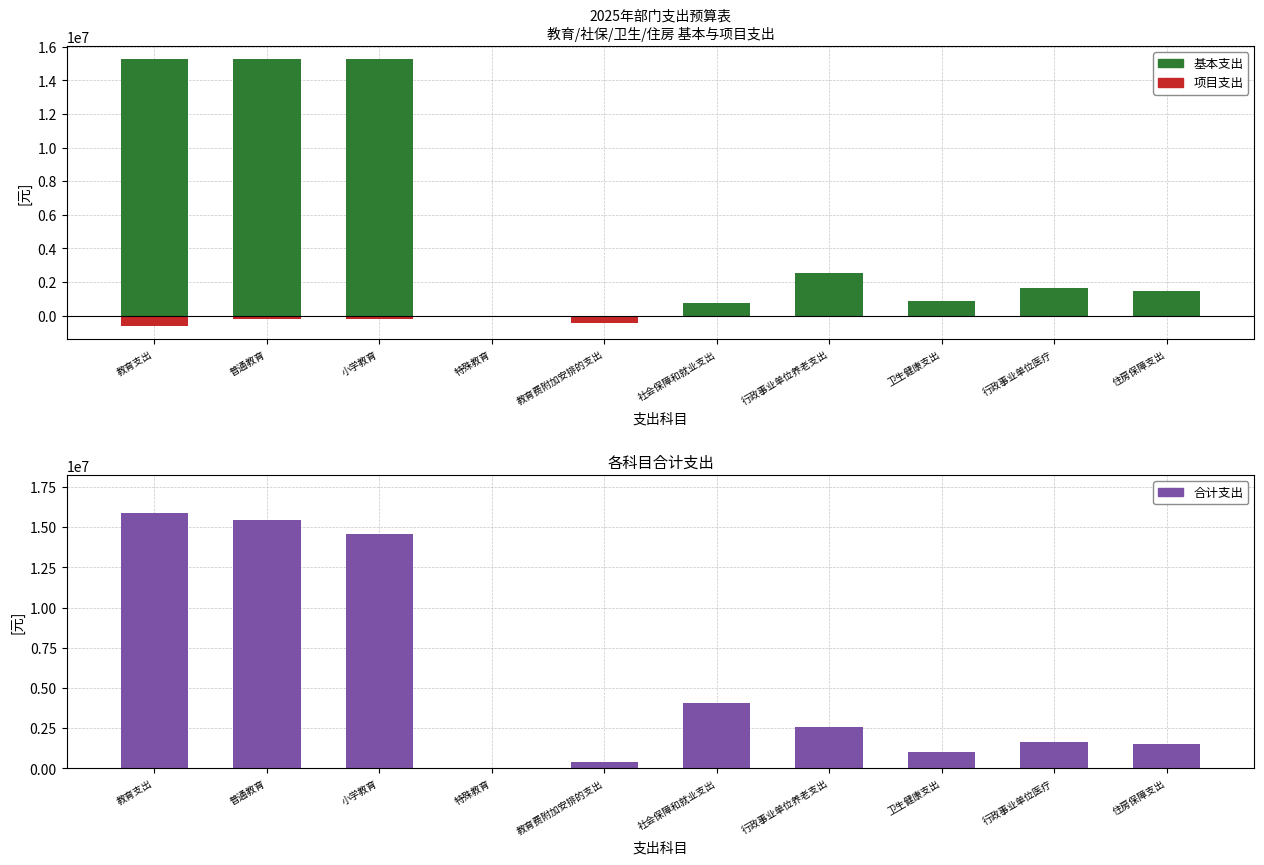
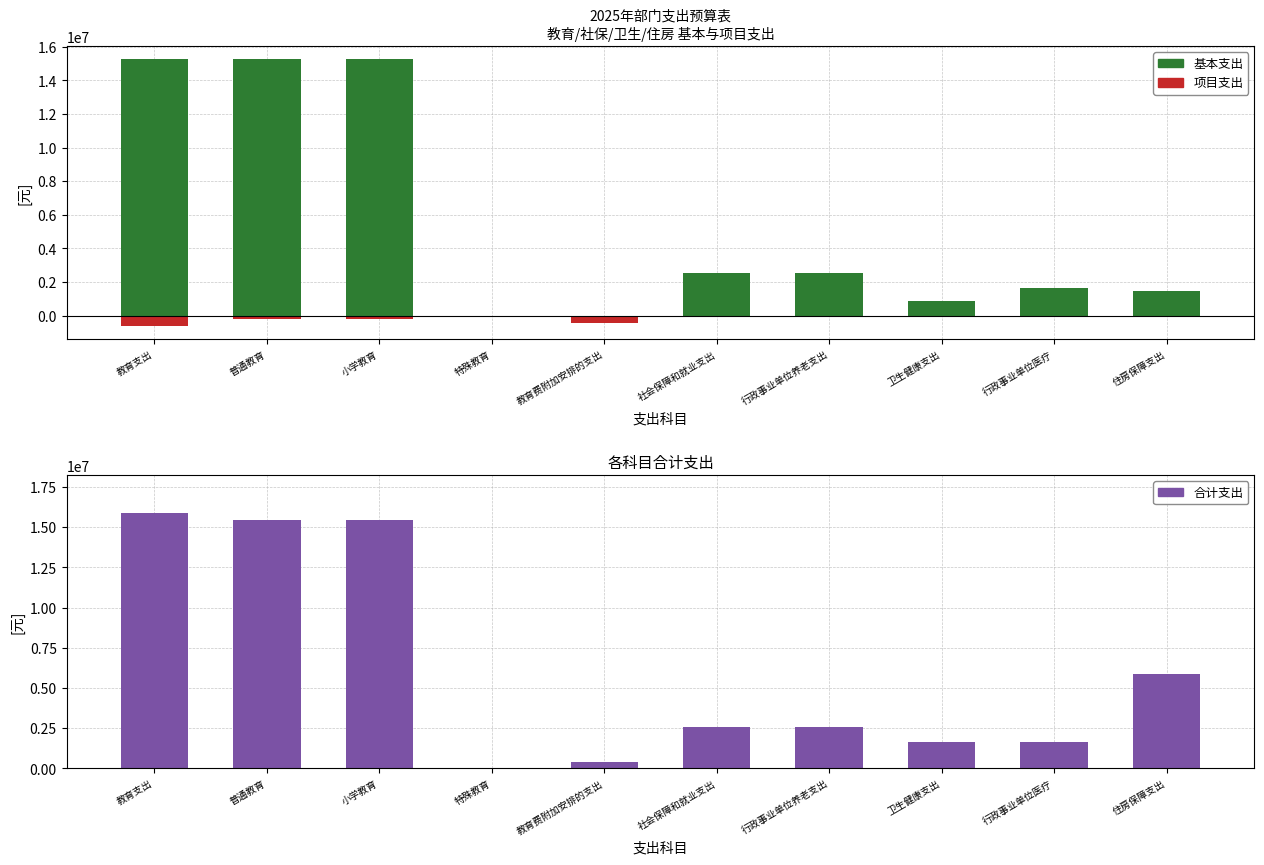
  {
    "2025年部门支出预算表 教育/社保/卫生/住房 基本与项目支出": {
      "基本支出": {
        "教育支出": 15200000,
        "普通教育": 15200000,
        "小学教育": 15200000,
        "教育费附加安排的支出": 0,
-       "社会保障和就业支出": 800000,
+       "社会保障和就业支出": 2500000,
        "行政事业单位养老支出": 2500000,
        "卫生健康支出": 900000,
        "行政事业单位医疗": 1600000,
        "住房保障支出": 1500000
      },
      "项目支出": {
        "教育支出": -600000,
        "普通教育": -200000,
        "小学教育": -200000,
        "教育费附加安排的支出": -400000,
        "社会保障和就业支出": 0,
        "行政事业单位养老支出": 0,
        "卫生健康支出": 0,
        "行政事业单位医疗": 0,
        "住房保障支出": 0
      }
    },
    "各科目合计支出": {
      "教育支出": 15900000,
      "普通教育": 15400000,
-     "小学教育": 14600000,
+     "小学教育": 15400000,
      "教育费附加安排的支出": 400000,
-     "社会保障和就业支出": 4100000,
+     "社会保障和就业支出": 2500000,
      "行政事业单位养老支出": 2500000,
-     "卫生健康支出": 1000000,
+     "卫生健康支出": 1600000,
      "行政事业单位医疗": 1600000,
-     "住房保障支出": 1500000
+     "住房保障支出": 5900000
    }
  }
